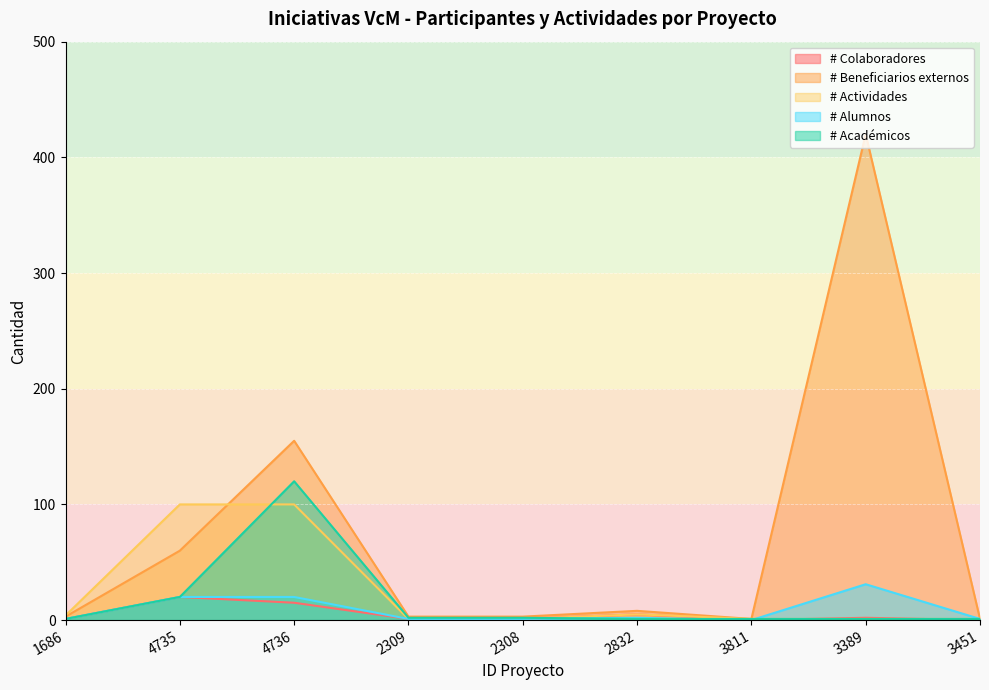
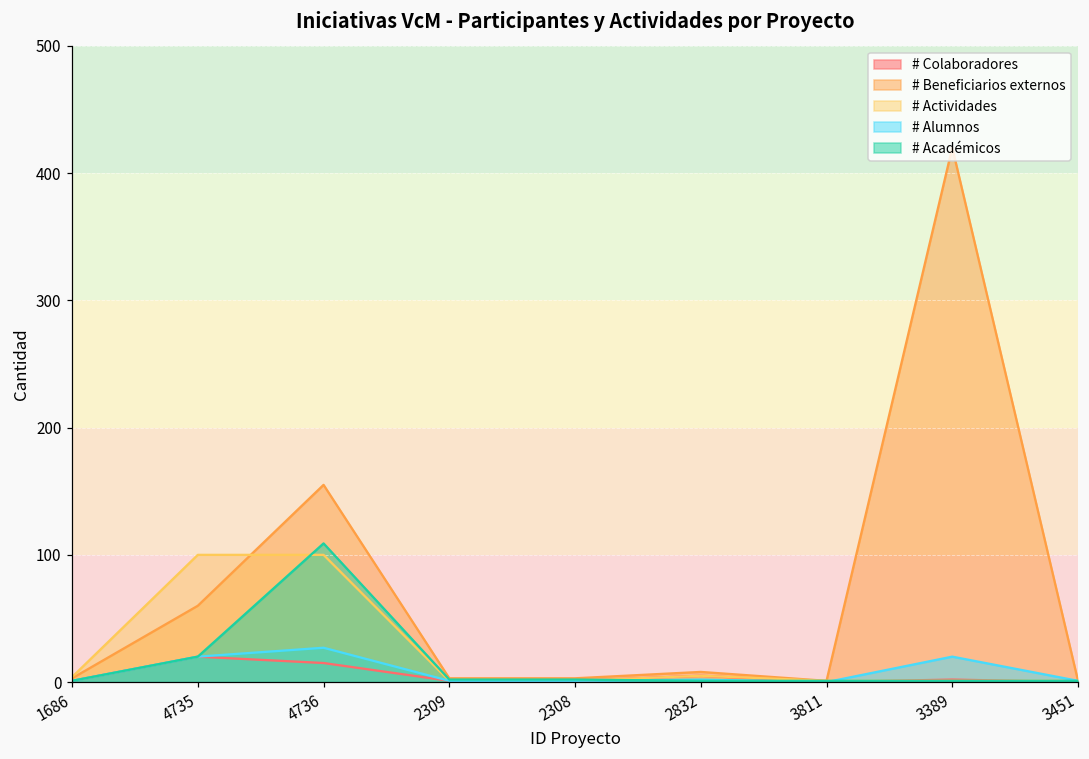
  {
    "# Alumnos": {
-     "4736": 20,
-     "3389": 31
+     "4736": 27,
+     "3389": 20
    },
    "# Académicos": {
-     "4736": 120
+     "4736": 109
    }
  }
